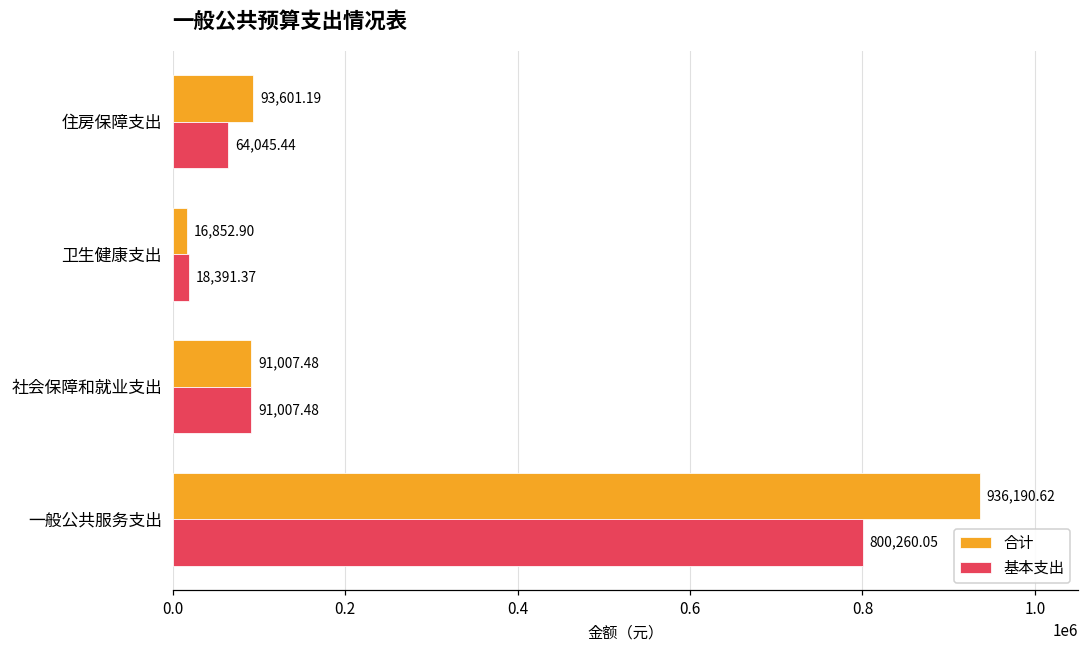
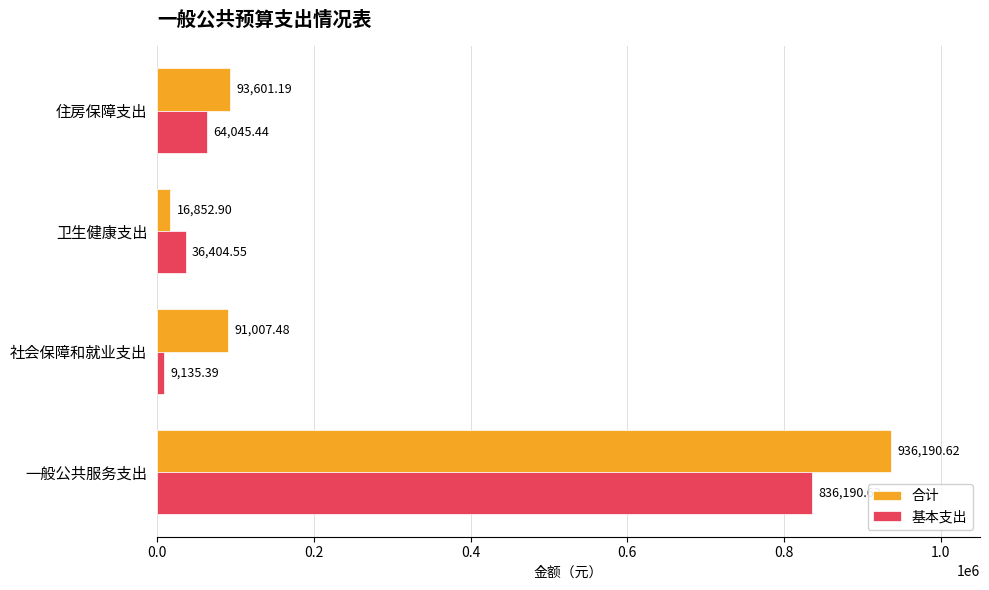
  {
    "合计": {
      "住房保障支出": "93,601.19",
      "卫生健康支出": "16,852.90",
      "社会保障和就业支出": "91,007.48",
      "一般公共服务支出": "936,190.62"
    },
    "基本支出": {
      "住房保障支出": "64,045.44",
-     "卫生健康支出": "18,391.37",
-     "社会保障和就业支出": "91,007.48",
-     "一般公共服务支出": "800000"
+     "卫生健康支出": "36,404.55",
+     "社会保障和就业支出": "9,135.39",
+     "一般公共服务支出": "840000"
    }
  }
